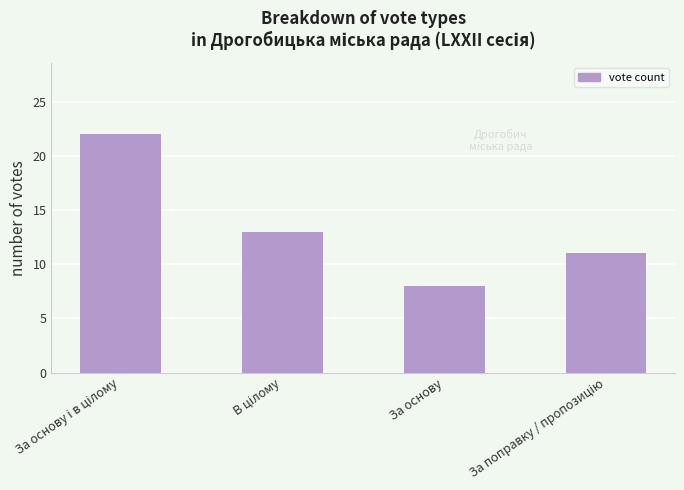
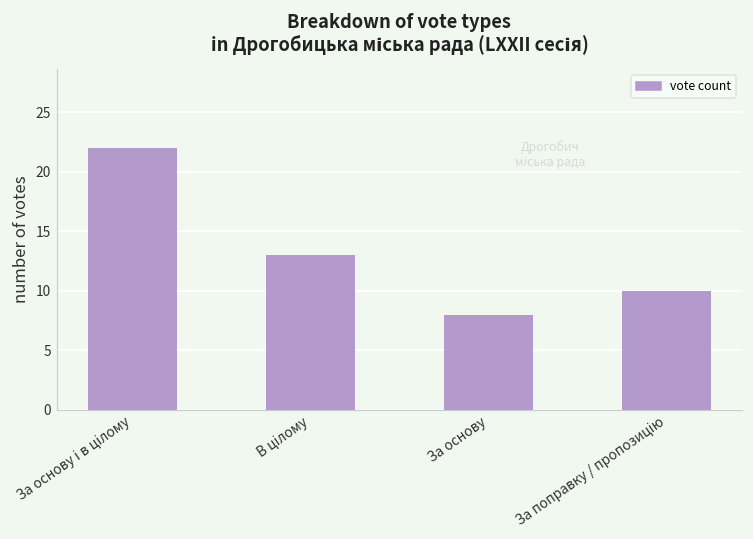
  {
    "За основу і в цілому": 22,
    "В цілому": 13,
    "За основу": 8,
-   "За поправку / пропозицію": 11
+   "За поправку / пропозицію": 10
  }
